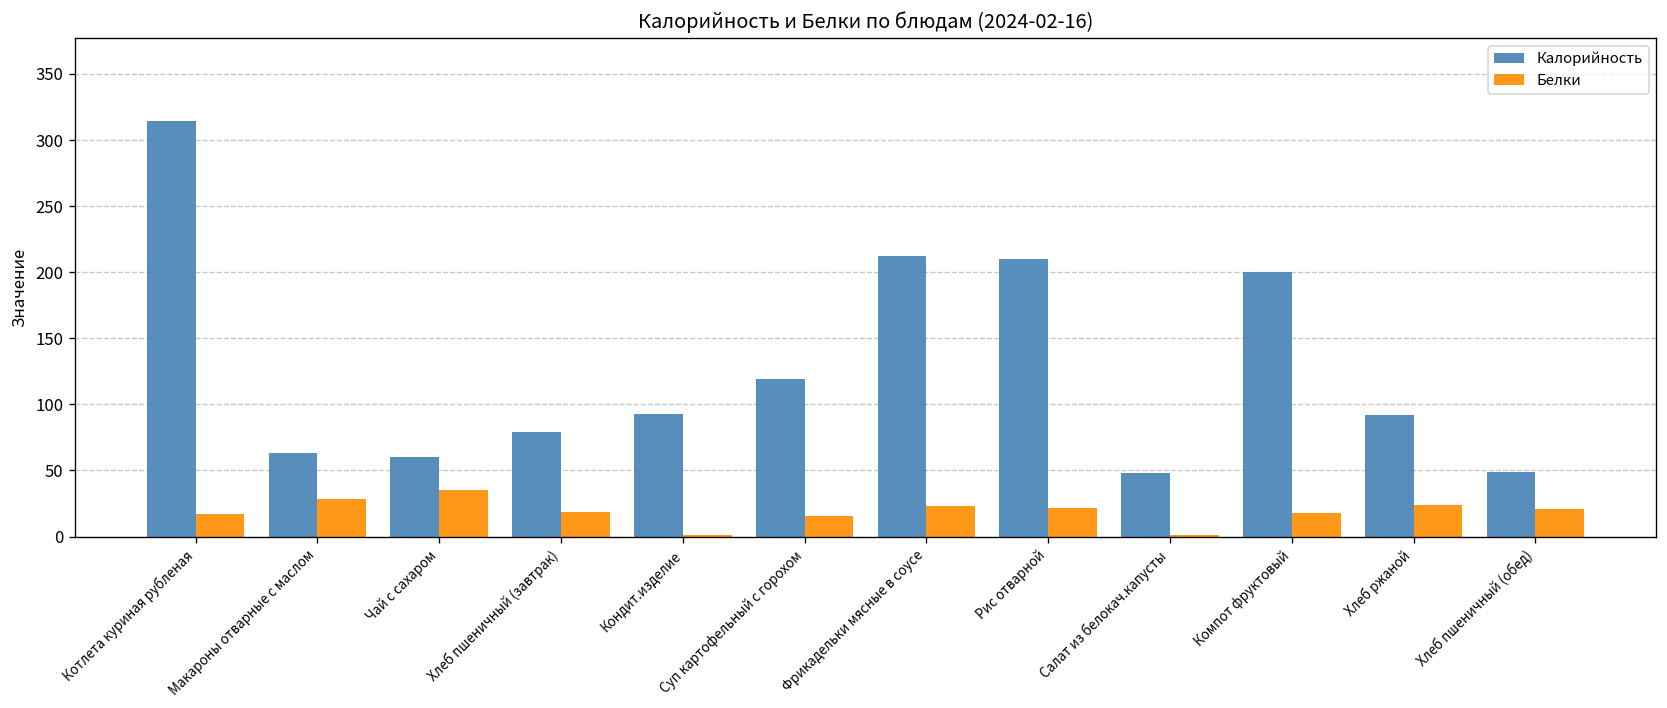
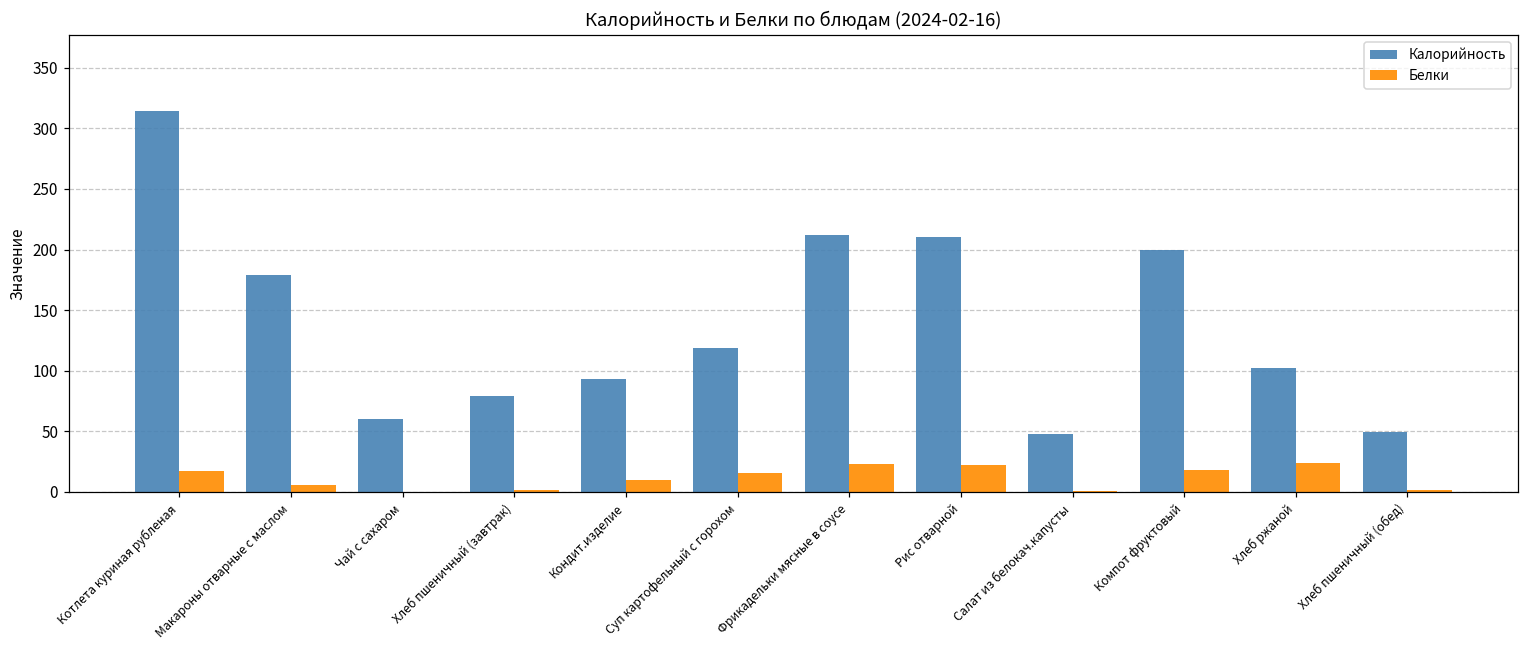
  {
    "Калорийность": {
      "Котлета куриная рубленая": 314,
-     "Макароны отварные с маслом": 63,
+     "Макароны отварные с маслом": 179,
      "Чай с сахаром": 60,
      "Хлеб пшеничный (завтрак)": 79,
      "Кондит.изделие": 93,
      "Суп картофельный с горохом": 119,
      "Фрикадельки мясные в соусе": 212,
      "Рис отварной": 210,
      "Салат из белокач.капусты": 48,
      "Компот фруктовый": 200,
-     "Хлеб ржаной": 92,
+     "Хлеб ржаной": 102,
      "Хлеб пшеничный (обед)": 49
    },
    "Белки": {
      "Котлета куриная рубленая": 17,
-     "Макароны отварные с маслом": 29,
-     "Чай с сахаром": 35,
-     "Хлеб пшеничный (завтрак)": 19,
-     "Кондит.изделие": 1,
+     "Макароны отварные с маслом": 6,
+     "Чай с сахаром": 0,
+     "Хлеб пшеничный (завтрак)": 2,
+     "Кондит.изделие": 10,
      "Суп картофельный с горохом": 16,
      "Фрикадельки мясные в соусе": 23,
      "Рис отварной": 22,
      "Компот фруктовый": 18,
      "Хлеб ржаной": 24,
-     "Хлеб пшеничный (обед)": 21
+     "Хлеб пшеничный (обед)": 2
    }
  }
